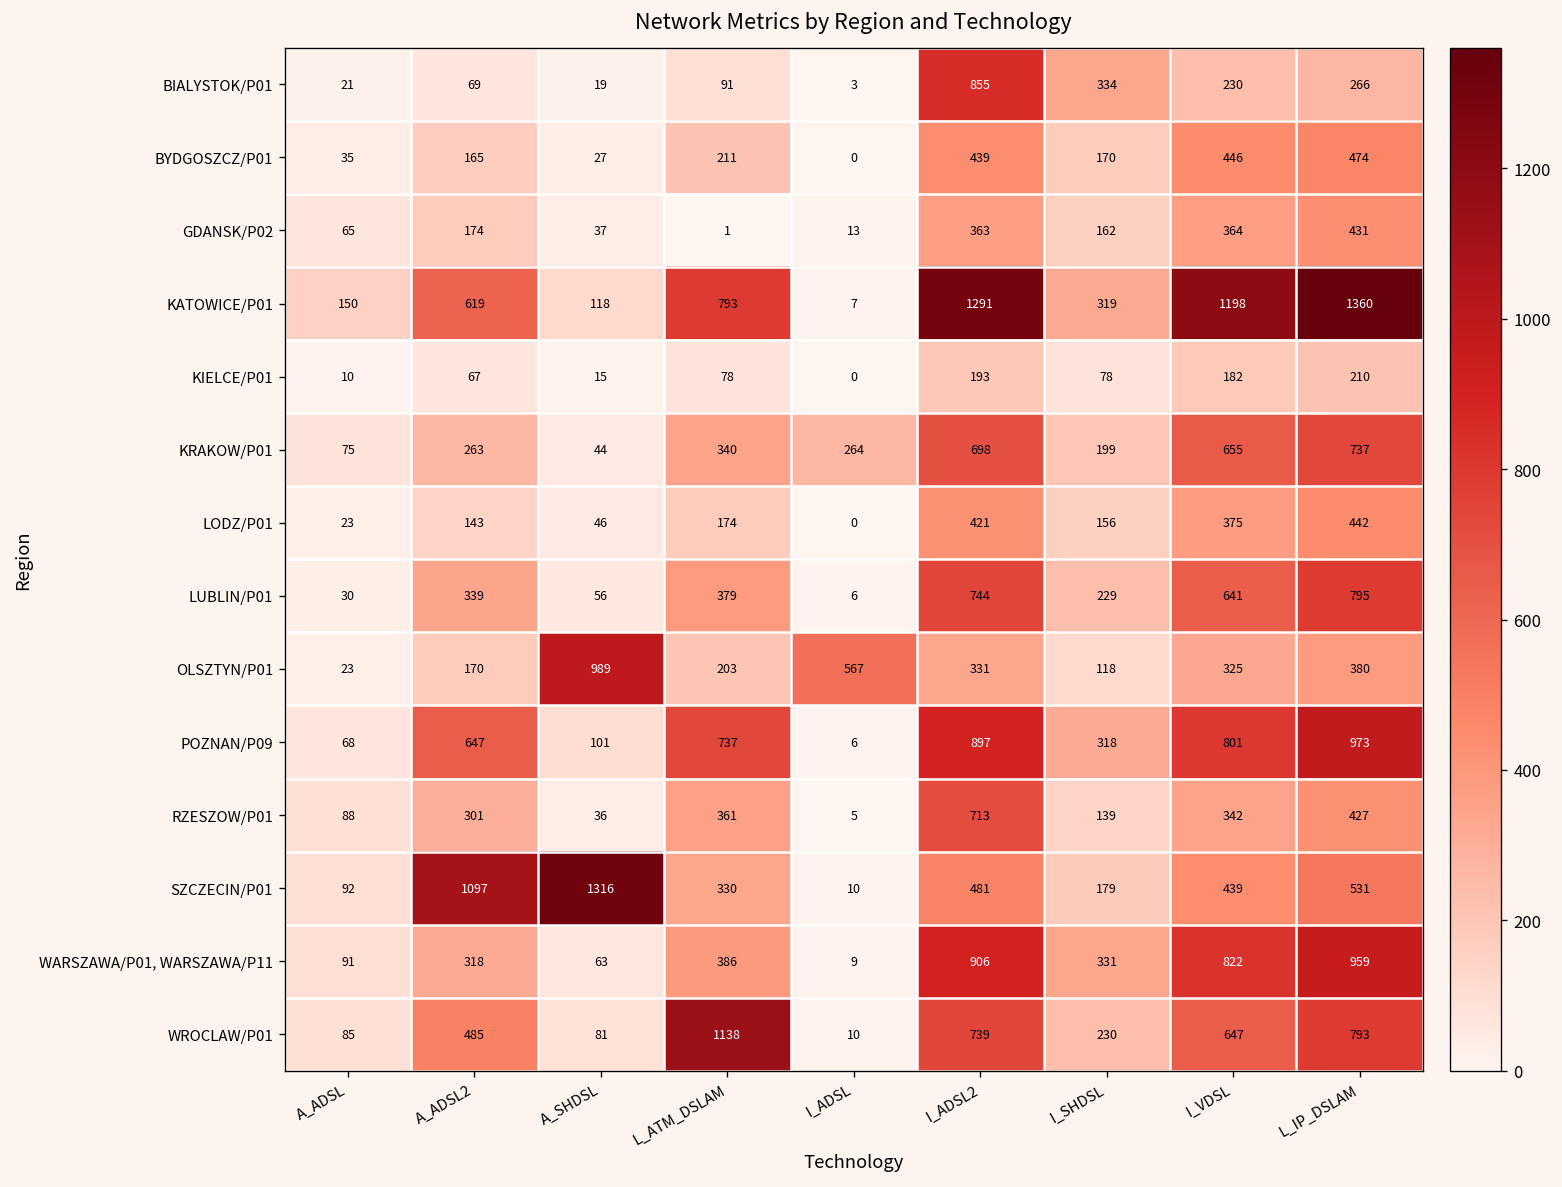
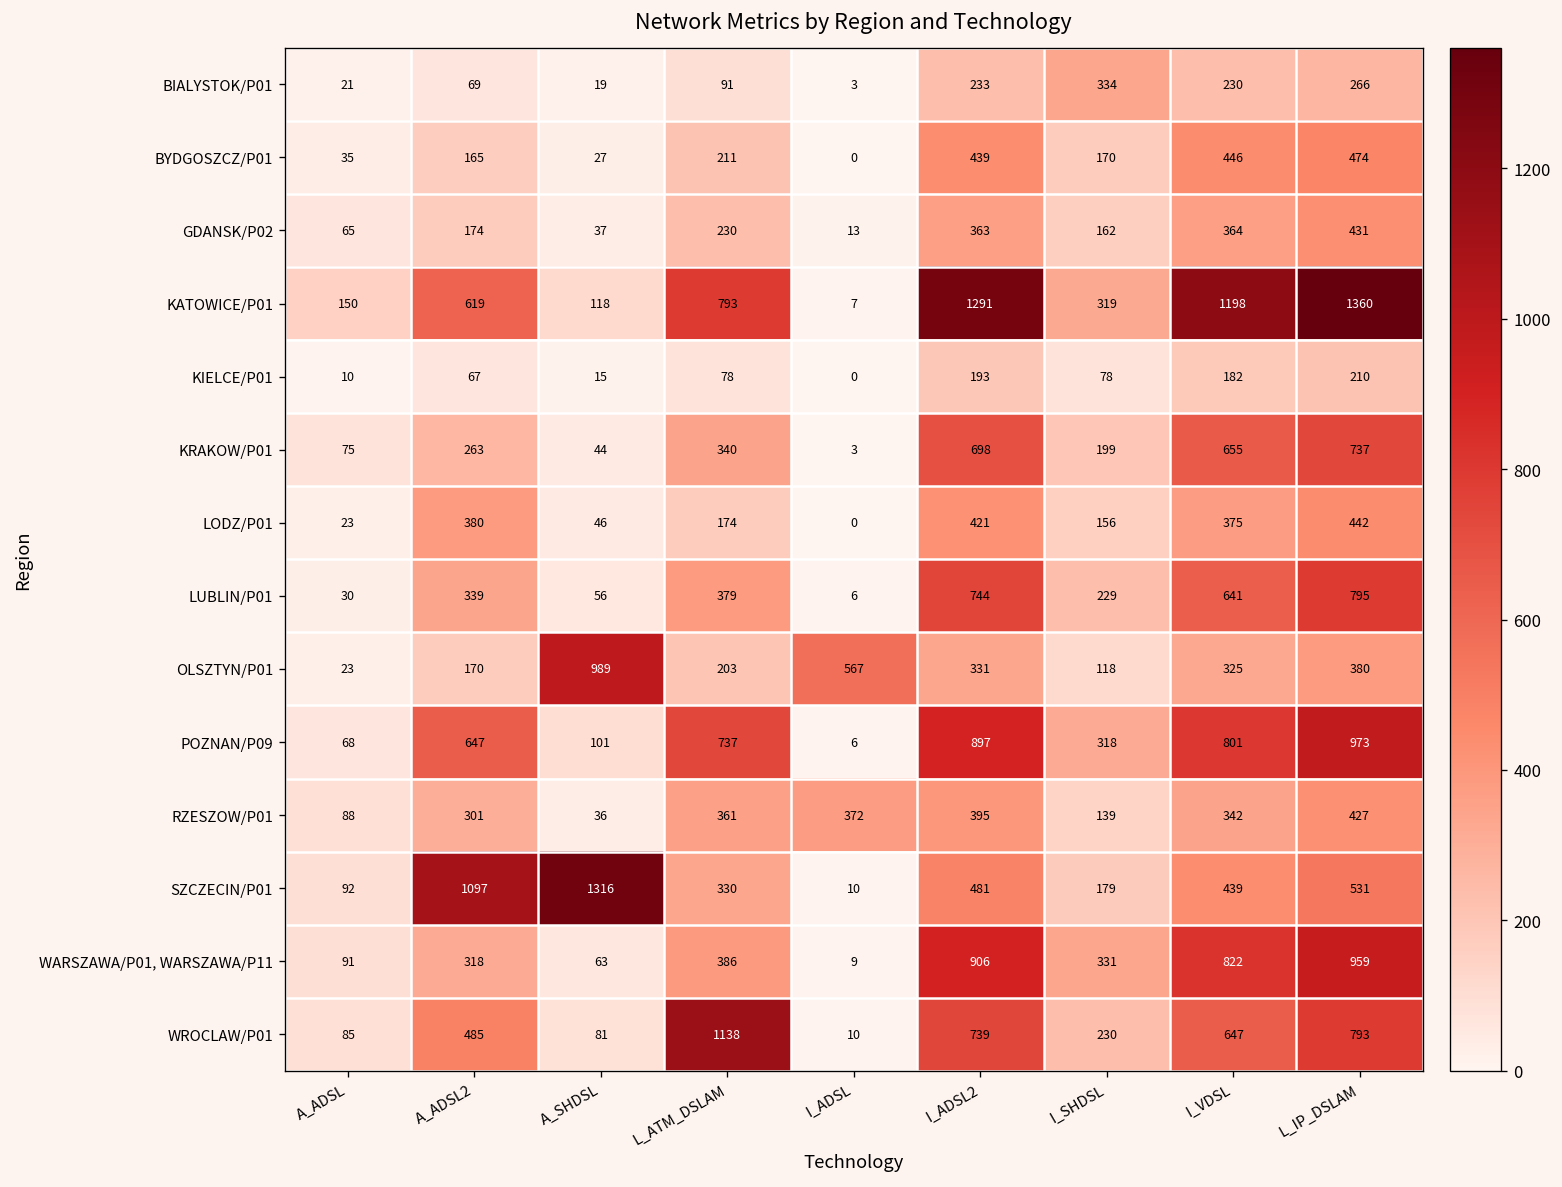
  {
    "BIALYSTOK/P01": {
      "A_ADSL": 21,
      "A_ADSL2": 69,
      "A_SHDSL": 19,
      "L_ATM_DSLAM": 91,
      "I_ADSL": 3,
-     "I_ADSL2": 855,
+     "I_ADSL2": 233,
      "I_SHDSL": 334,
      "I_VDSL": 230,
      "L_IP_DSLAM": 266
    },
    "BYDGOSZCZ/P01": {
      "A_ADSL": 35,
      "A_ADSL2": 165,
      "A_SHDSL": 27,
      "L_ATM_DSLAM": 211,
      "I_ADSL": 0,
      "I_ADSL2": 439,
      "I_SHDSL": 170,
      "I_VDSL": 446,
      "L_IP_DSLAM": 474
    },
    "GDANSK/P02": {
      "A_ADSL": 65,
      "A_ADSL2": 174,
      "A_SHDSL": 37,
-     "L_ATM_DSLAM": 1,
+     "L_ATM_DSLAM": 230,
      "I_ADSL": 13,
      "I_ADSL2": 363,
      "I_SHDSL": 162,
      "I_VDSL": 364,
      "L_IP_DSLAM": 431
    },
    "KATOWICE/P01": {
      "A_ADSL": 150,
      "A_ADSL2": 619,
      "A_SHDSL": 118,
      "L_ATM_DSLAM": 793,
      "I_ADSL": 7,
      "I_ADSL2": 1291,
      "I_SHDSL": 319,
      "I_VDSL": 1198,
      "L_IP_DSLAM": 1360
    },
    "KIELCE/P01": {
      "A_ADSL": 10,
      "A_ADSL2": 67,
      "A_SHDSL": 15,
      "L_ATM_DSLAM": 78,
      "I_ADSL": 0,
      "I_ADSL2": 193,
      "I_SHDSL": 78,
      "I_VDSL": 182,
      "L_IP_DSLAM": 210
    },
    "KRAKOW/P01": {
      "A_ADSL": 75,
      "A_ADSL2": 263,
      "A_SHDSL": 44,
      "L_ATM_DSLAM": 340,
-     "I_ADSL": 264,
+     "I_ADSL": 3,
      "I_ADSL2": 698,
      "I_SHDSL": 199,
      "I_VDSL": 655,
      "L_IP_DSLAM": 737
    },
    "LODZ/P01": {
      "A_ADSL": 23,
-     "A_ADSL2": 143,
+     "A_ADSL2": 380,
      "A_SHDSL": 46,
      "L_ATM_DSLAM": 174,
      "I_ADSL": 0,
      "I_ADSL2": 421,
      "I_SHDSL": 156,
      "I_VDSL": 375,
      "L_IP_DSLAM": 442
    },
    "LUBLIN/P01": {
      "A_ADSL": 30,
      "A_ADSL2": 339,
      "A_SHDSL": 56,
      "L_ATM_DSLAM": 379,
      "I_ADSL": 6,
      "I_ADSL2": 744,
      "I_SHDSL": 229,
      "I_VDSL": 641,
      "L_IP_DSLAM": 795
    },
    "OLSZTYN/P01": {
      "A_ADSL": 23,
      "A_ADSL2": 170,
      "A_SHDSL": 989,
      "L_ATM_DSLAM": 203,
      "I_ADSL": 567,
      "I_ADSL2": 331,
      "I_SHDSL": 118,
      "I_VDSL": 325,
      "L_IP_DSLAM": 380
    },
    "POZNAN/P09": {
      "A_ADSL": 68,
      "A_ADSL2": 647,
      "A_SHDSL": 101,
      "L_ATM_DSLAM": 737,
      "I_ADSL": 6,
      "I_ADSL2": 897,
      "I_SHDSL": 318,
      "I_VDSL": 801,
      "L_IP_DSLAM": 973
    },
    "RZESZOW/P01": {
      "A_ADSL": 88,
      "A_ADSL2": 301,
      "A_SHDSL": 36,
      "L_ATM_DSLAM": 361,
-     "I_ADSL": 5,
-     "I_ADSL2": 713,
+     "I_ADSL": 372,
+     "I_ADSL2": 395,
      "I_SHDSL": 139,
      "I_VDSL": 342,
      "L_IP_DSLAM": 427
    },
    "SZCZECIN/P01": {
      "A_ADSL": 92,
      "A_ADSL2": 1097,
      "A_SHDSL": 1316,
      "L_ATM_DSLAM": 330,
      "I_ADSL": 10,
      "I_ADSL2": 481,
      "I_SHDSL": 179,
      "I_VDSL": 439,
      "L_IP_DSLAM": 531
    },
    "WARSZAWA/P01, WARSZAWA/P11": {
      "A_ADSL": 91,
      "A_ADSL2": 318,
      "A_SHDSL": 63,
      "L_ATM_DSLAM": 386,
      "I_ADSL": 9,
      "I_ADSL2": 906,
      "I_SHDSL": 331,
      "I_VDSL": 822,
      "L_IP_DSLAM": 959
    },
    "WROCLAW/P01": {
      "A_ADSL": 85,
      "A_ADSL2": 485,
      "A_SHDSL": 81,
      "L_ATM_DSLAM": 1138,
      "I_ADSL": 10,
      "I_ADSL2": 739,
      "I_SHDSL": 230,
      "I_VDSL": 647,
      "L_IP_DSLAM": 793
    }
  }
